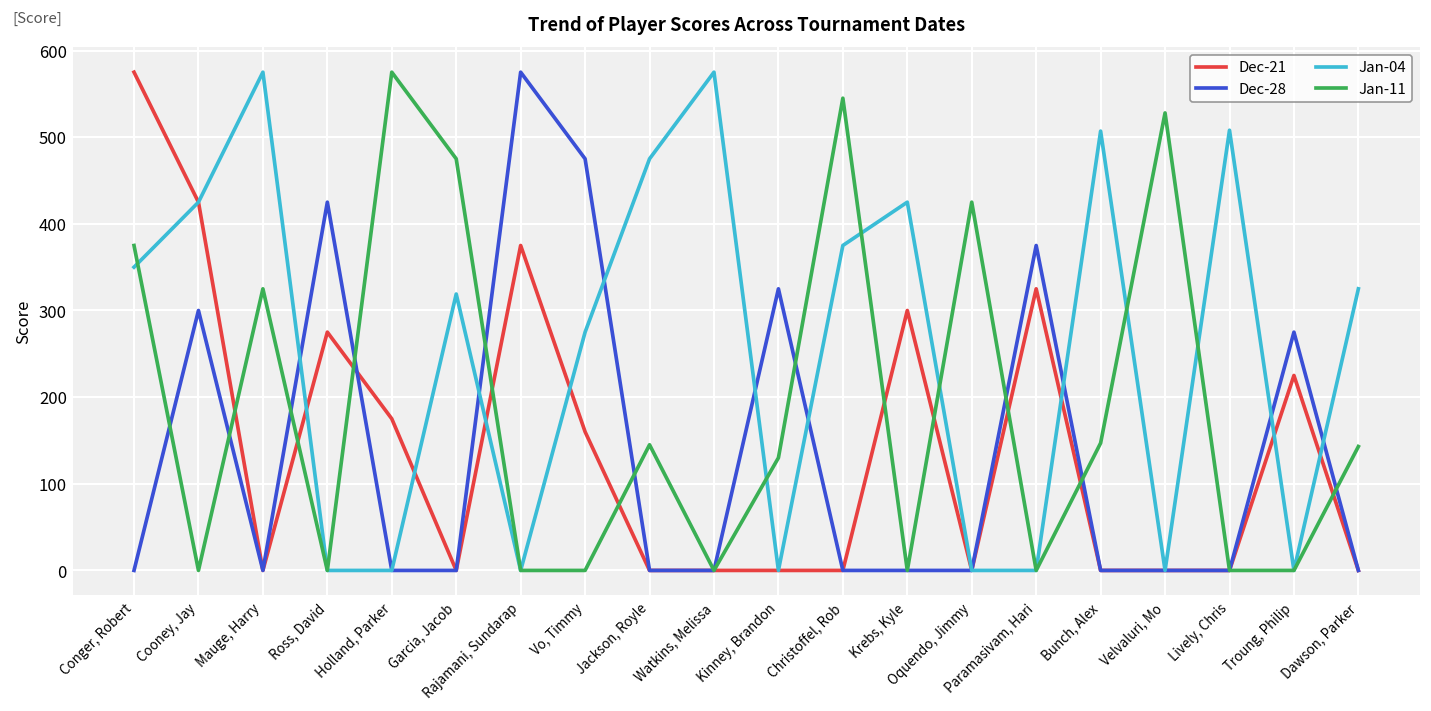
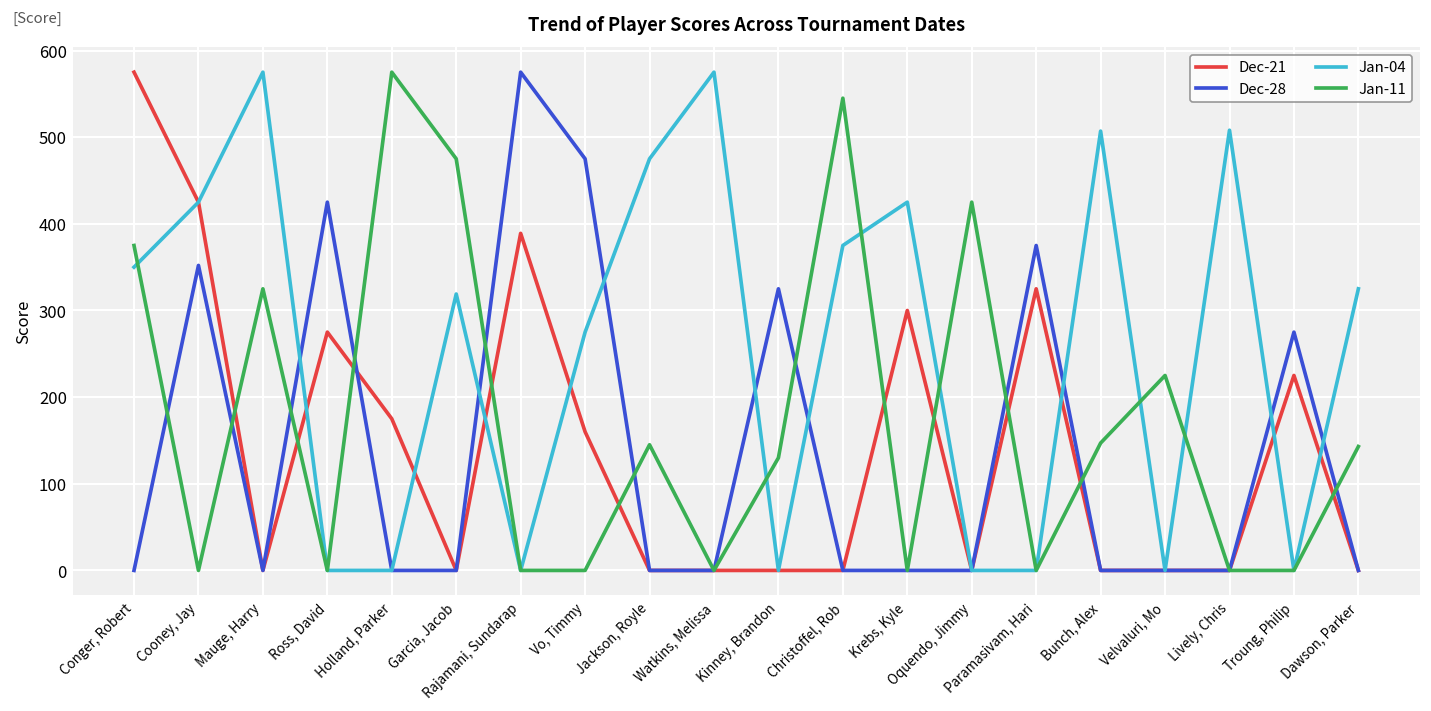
  {
    "Dec-21": {
      "Conger, Robert": 580,
      "Ross, David": 280,
      "Holland, Parker": 180,
-     "Rajamani, Sundarap": 380,
+     "Rajamani, Sundarap": 390,
      "Vo, Timmy": 160,
      "Krebs, Kyle": 300,
      "Paramasivam, Hari": 330,
      "Troung, Philip": 230
    },
    "Dec-28": {
      "Conger, Robert": 0,
-     "Cooney, Jay": 300,
+     "Cooney, Jay": 350,
      "Ross, David": 430,
      "Rajamani, Sundarap": 580,
      "Vo, Timmy": 480,
      "Kinney, Brandon": 330,
      "Paramasivam, Hari": 380,
      "Troung, Philip": 280
    },
    "Jan-04": {
      "Conger, Robert": 350,
      "Mauge, Harry": 580,
      "Garcia, Jacob": 320,
      "Vo, Timmy": 280,
      "Jackson, Royle": 480,
      "Watkins, Melissa": 580,
      "Christoffel, Rob": 380,
      "Krebs, Kyle": 430,
      "Bunch, Alex": 510,
      "Lively, Chris": 510,
      "Dawson, Parker": 330
    },
    "Jan-11": {
      "Conger, Robert": 380,
      "Cooney, Jay": 0,
      "Mauge, Harry": 330,
      "Holland, Parker": 580,
      "Garcia, Jacob": 480,
      "Vo, Timmy": 0,
      "Jackson, Royle": 150,
      "Kinney, Brandon": 130,
      "Christoffel, Rob": 550,
      "Oquendo, Jimmy": 430,
      "Bunch, Alex": 150,
-     "Velvaluri, Mo": 530,
+     "Velvaluri, Mo": 230,
      "Dawson, Parker": 140
    }
  }
